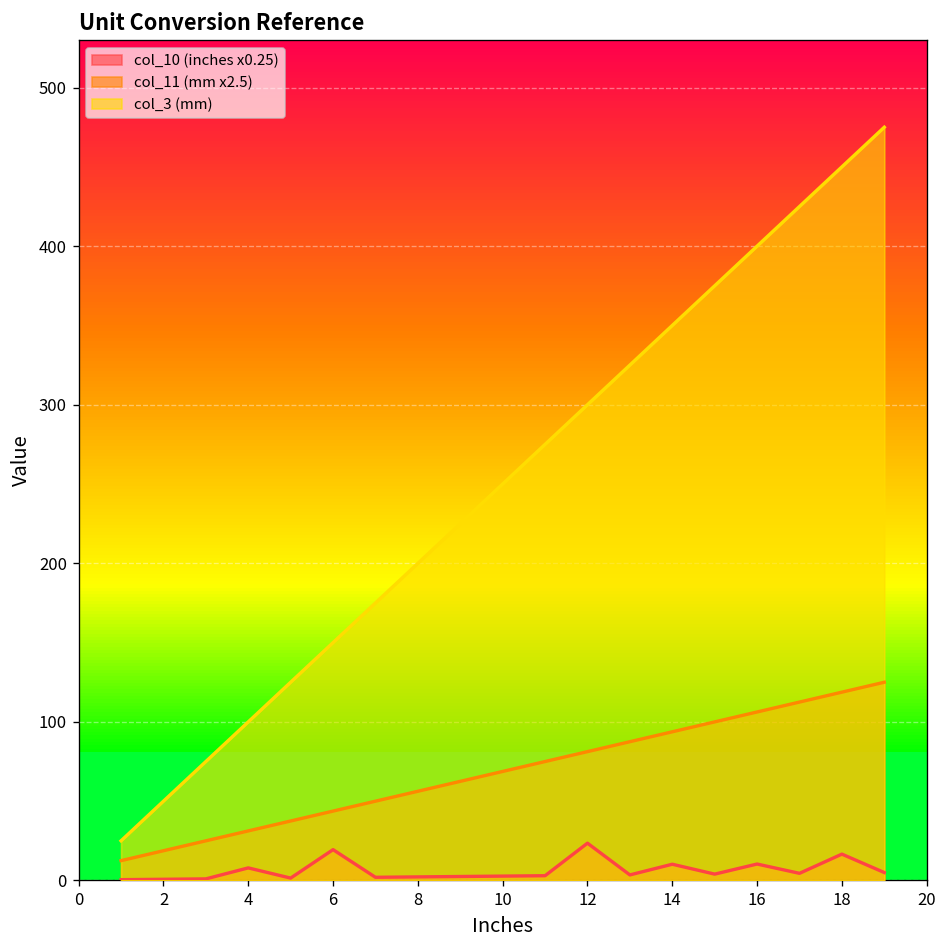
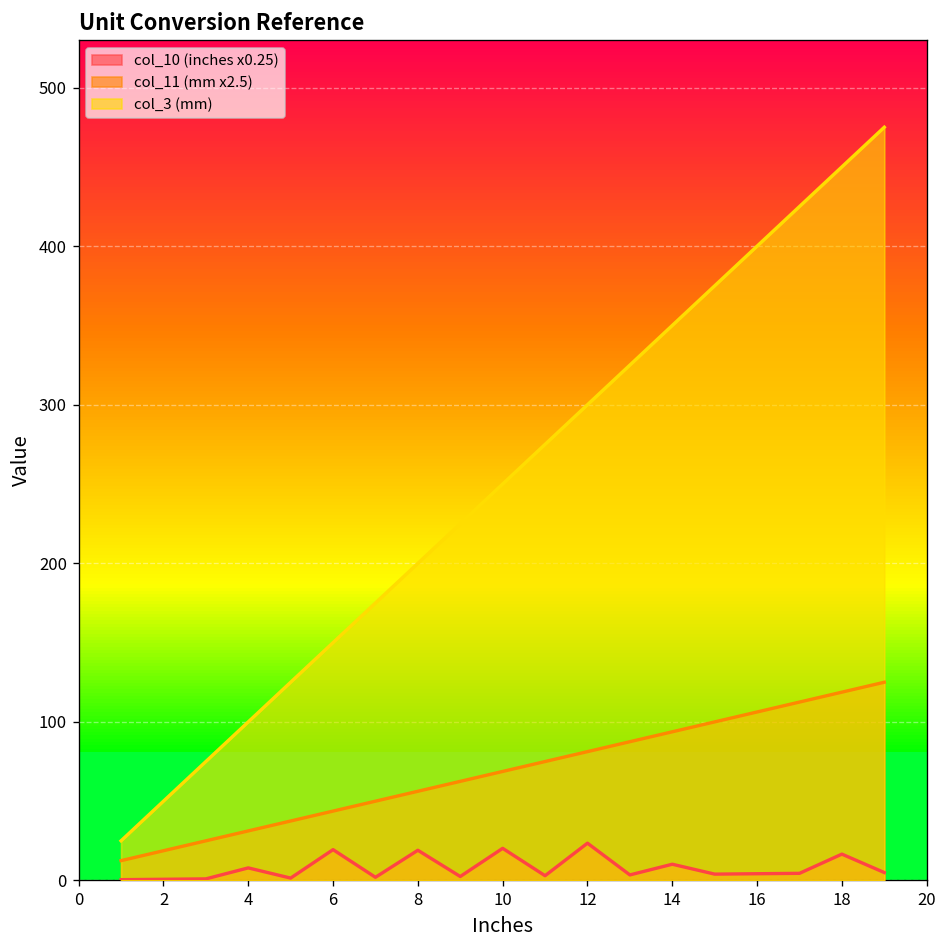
  {
    "col_10 (inches x0.25)": {
      "2": 1,
      "4": 8,
      "6": 19,
-     "8": 2,
-     "10": 3,
+     "8": 19,
+     "10": 20,
      "12": 24,
      "14": 10,
-     "16": 10,
+     "16": 4,
      "18": 17
    },
    "col_11 (mm x2.5)": {
      "2": 19,
      "4": 31,
      "6": 44,
      "8": 56,
      "10": 69,
      "12": 81,
      "14": 94,
      "16": 106,
      "18": 119
    },
    "col_3 (mm)": {
      "2": 50,
      "4": 100,
      "6": 150,
      "8": 200,
      "10": 250,
      "12": 300,
      "14": 350,
      "16": 400,
      "18": 450
    }
  }
